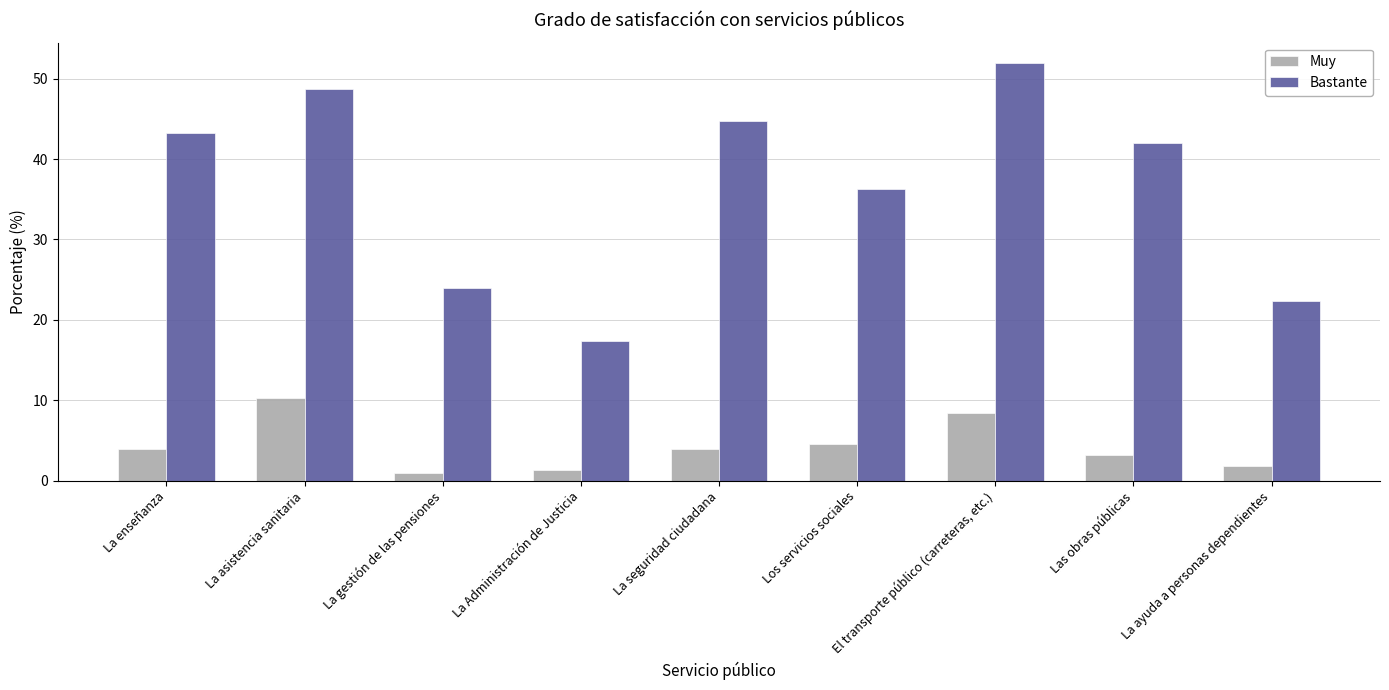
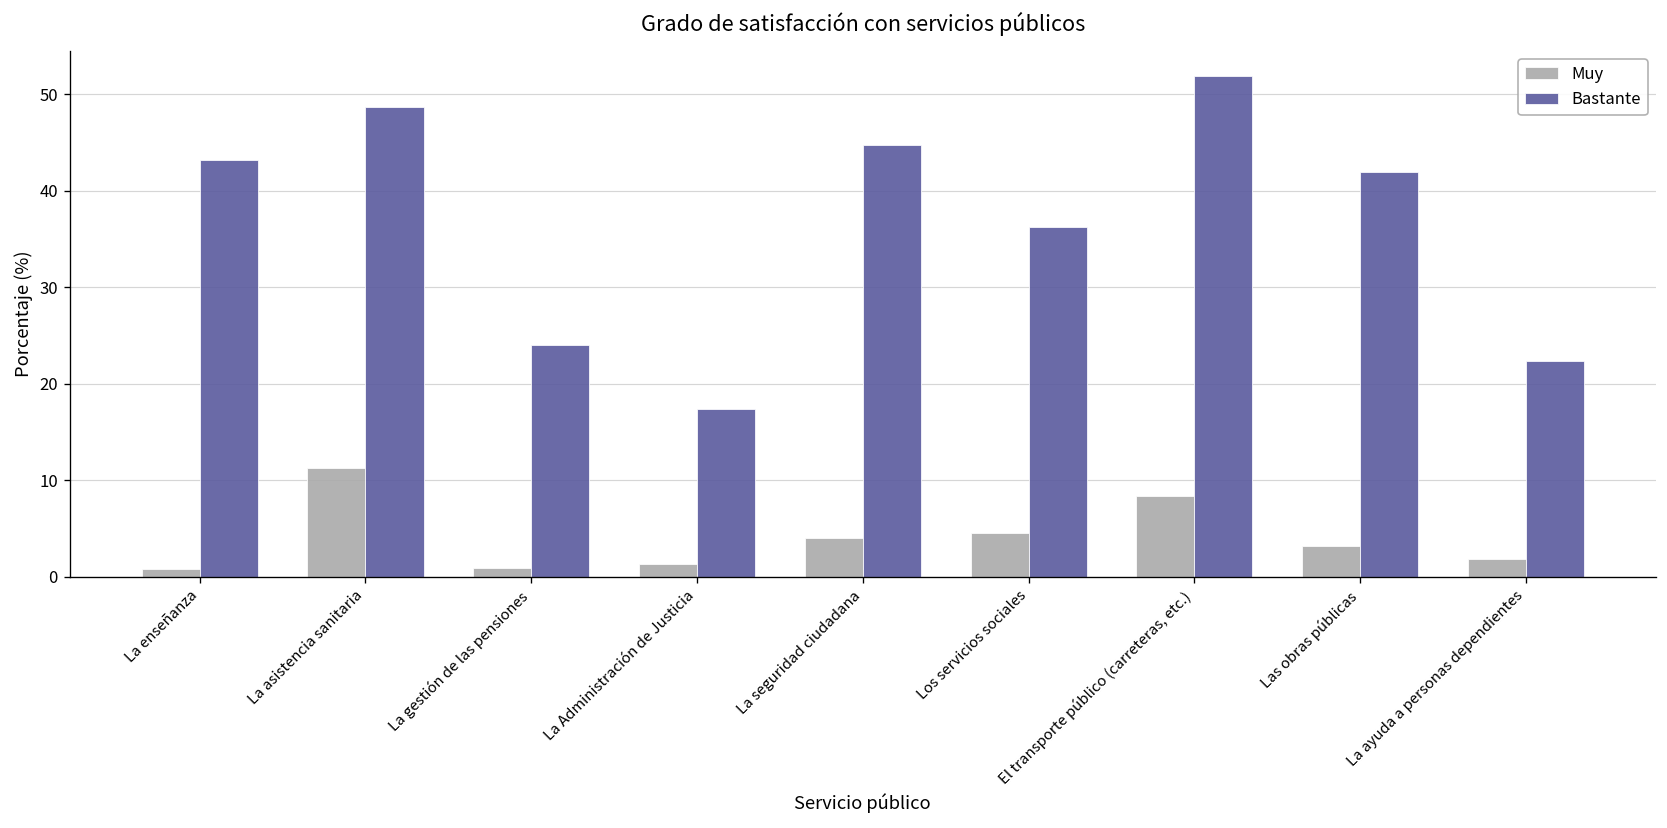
  {
    "Muy": {
-     "La enseñanza": 4,
-     "La asistencia sanitaria": 10,
+     "La enseñanza": 1,
+     "La asistencia sanitaria": 11,
      "La gestión de las pensiones": 1,
      "La Administración de Justicia": 1,
      "La seguridad ciudadana": 4,
      "Los servicios sociales": 5,
      "El transporte público (carreteras, etc.)": 8,
      "Las obras públicas": 3,
      "La ayuda a personas dependientes": 2
    },
    "Bastante": {
      "La enseñanza": 43,
      "La asistencia sanitaria": 49,
      "La gestión de las pensiones": 24,
      "La Administración de Justicia": 17,
      "La seguridad ciudadana": 45,
      "Los servicios sociales": 36,
      "El transporte público (carreteras, etc.)": 52,
      "Las obras públicas": 42,
      "La ayuda a personas dependientes": 22
    }
  }
